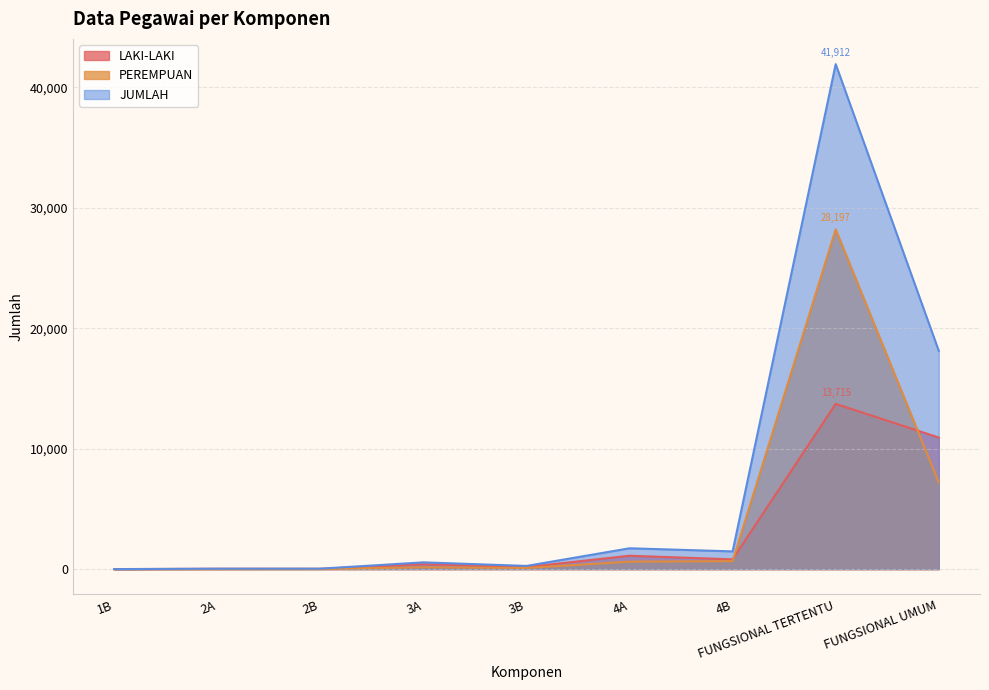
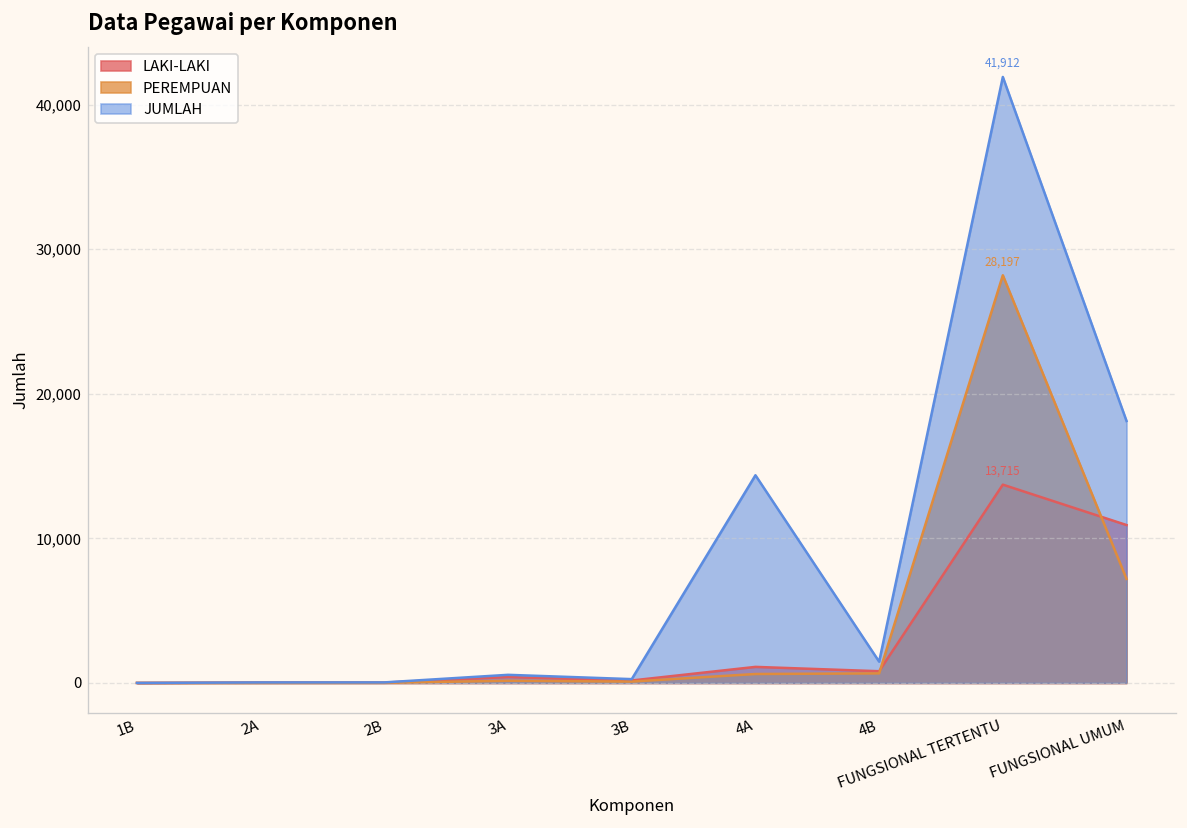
  {
    "JUMLAH": {
-     "4A": "1,700",
+     "4A": "14,400",
      "4B": "1,500",
      "FUNGSIONAL UMUM": "18,100"
    }
  }
